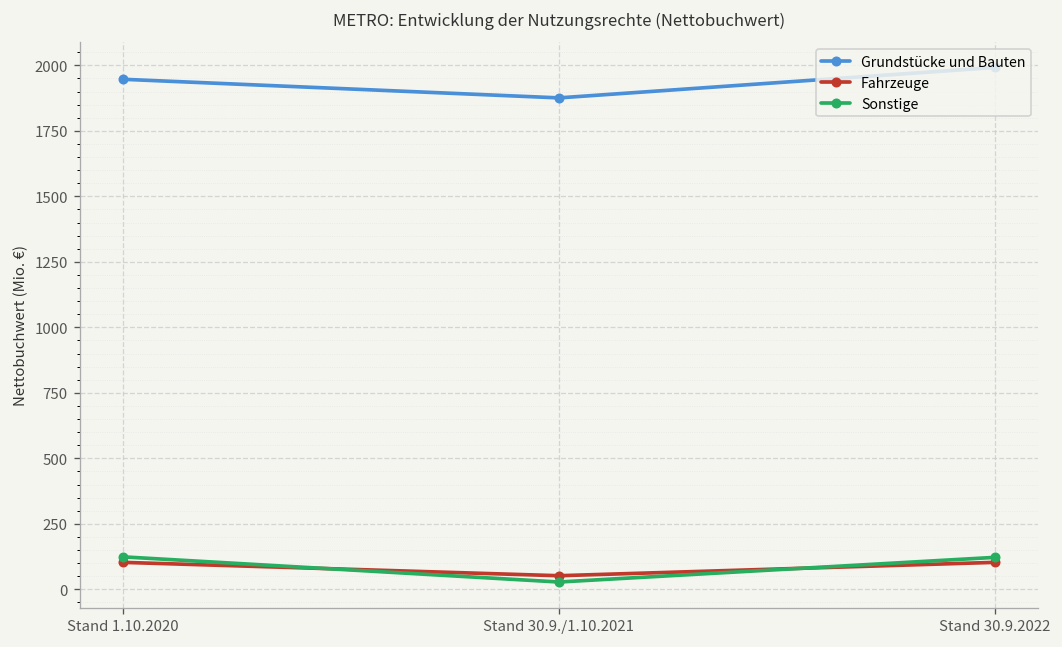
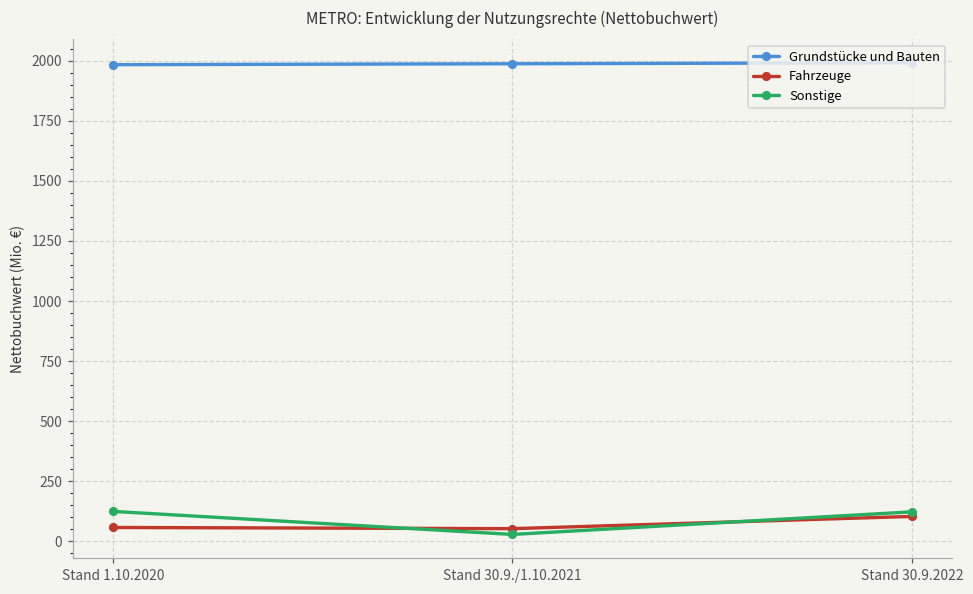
  {
    "Grundstücke und Bauten": {
-     "Stand 1.10.2020": 1950,
-     "Stand 30.9./1.10.2021": 1880
+     "Stand 1.10.2020": 1980,
+     "Stand 30.9./1.10.2021": 1990
    },
    "Fahrzeuge": {
-     "Stand 1.10.2020": 100,
+     "Stand 1.10.2020": 60,
      "Stand 30.9./1.10.2021": 50,
      "Stand 30.9.2022": 100
    },
    "Sonstige": {
      "Stand 1.10.2020": 120,
      "Stand 30.9./1.10.2021": 30,
      "Stand 30.9.2022": 120
    }
  }
